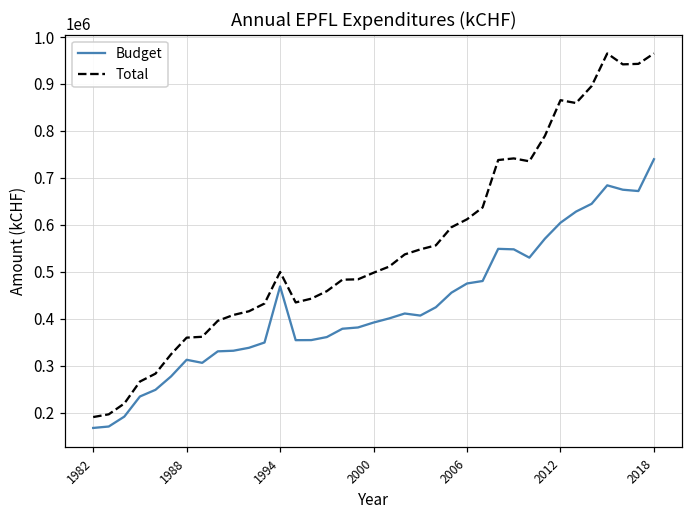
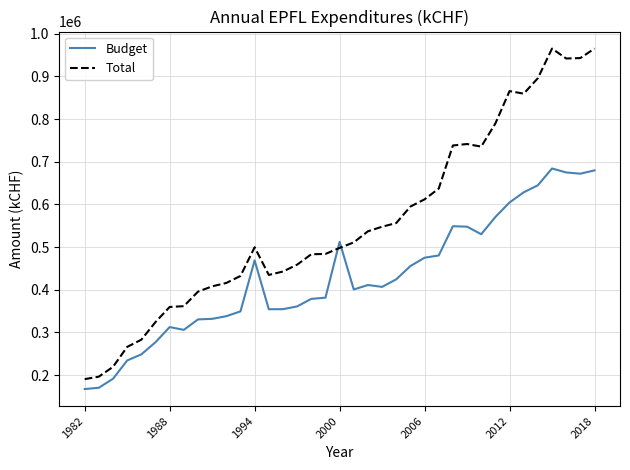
  {
    "Budget": {
      "1982": 170000,
      "1988": 310000,
      "1994": 470000,
-     "2000": 390000,
+     "2000": 510000,
      "2006": 470000,
      "2012": 600000,
-     "2018": 740000
+     "2018": 680000
    },
    "Total": {
      "1982": 190000,
      "1988": 360000,
      "1994": 500000,
      "2000": 500000,
      "2006": 610000,
      "2012": 870000,
      "2018": 970000
    }
  }
